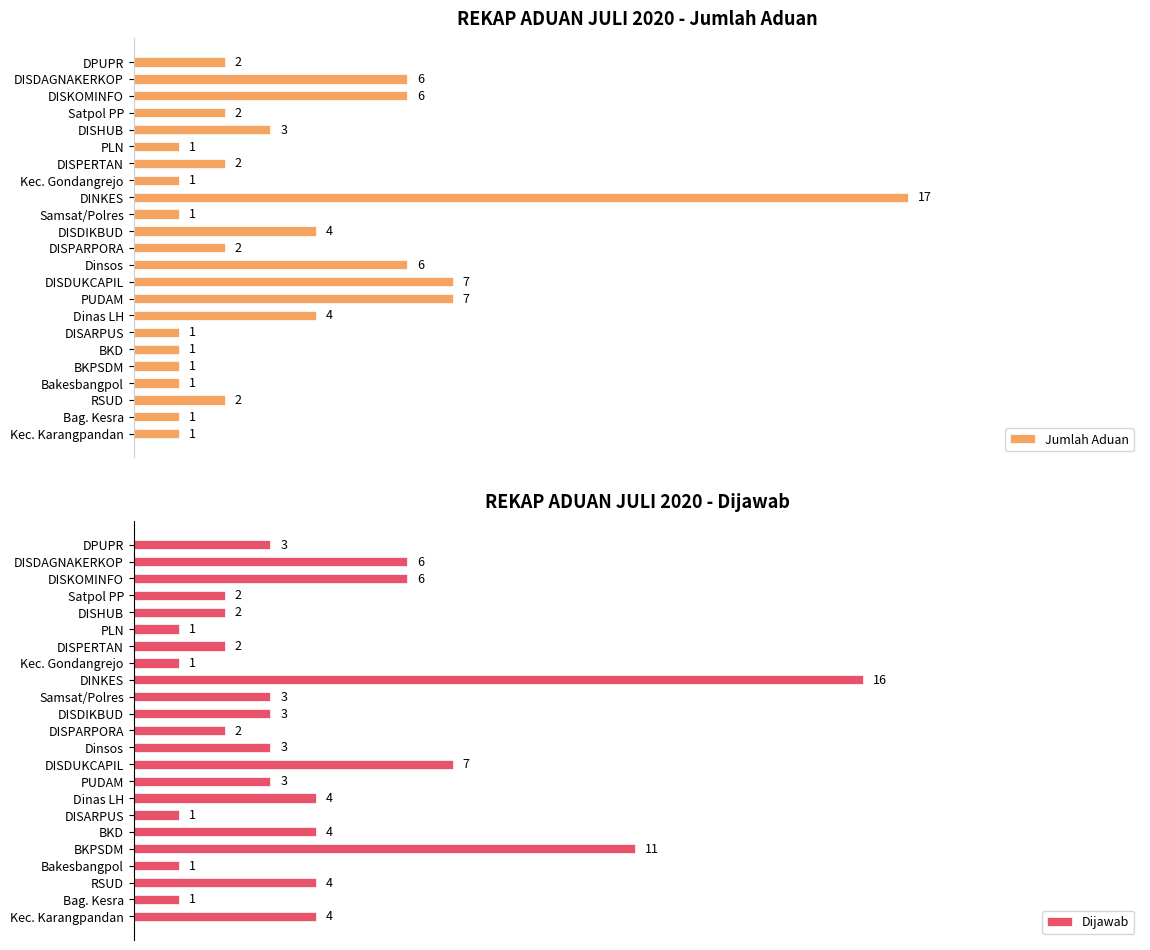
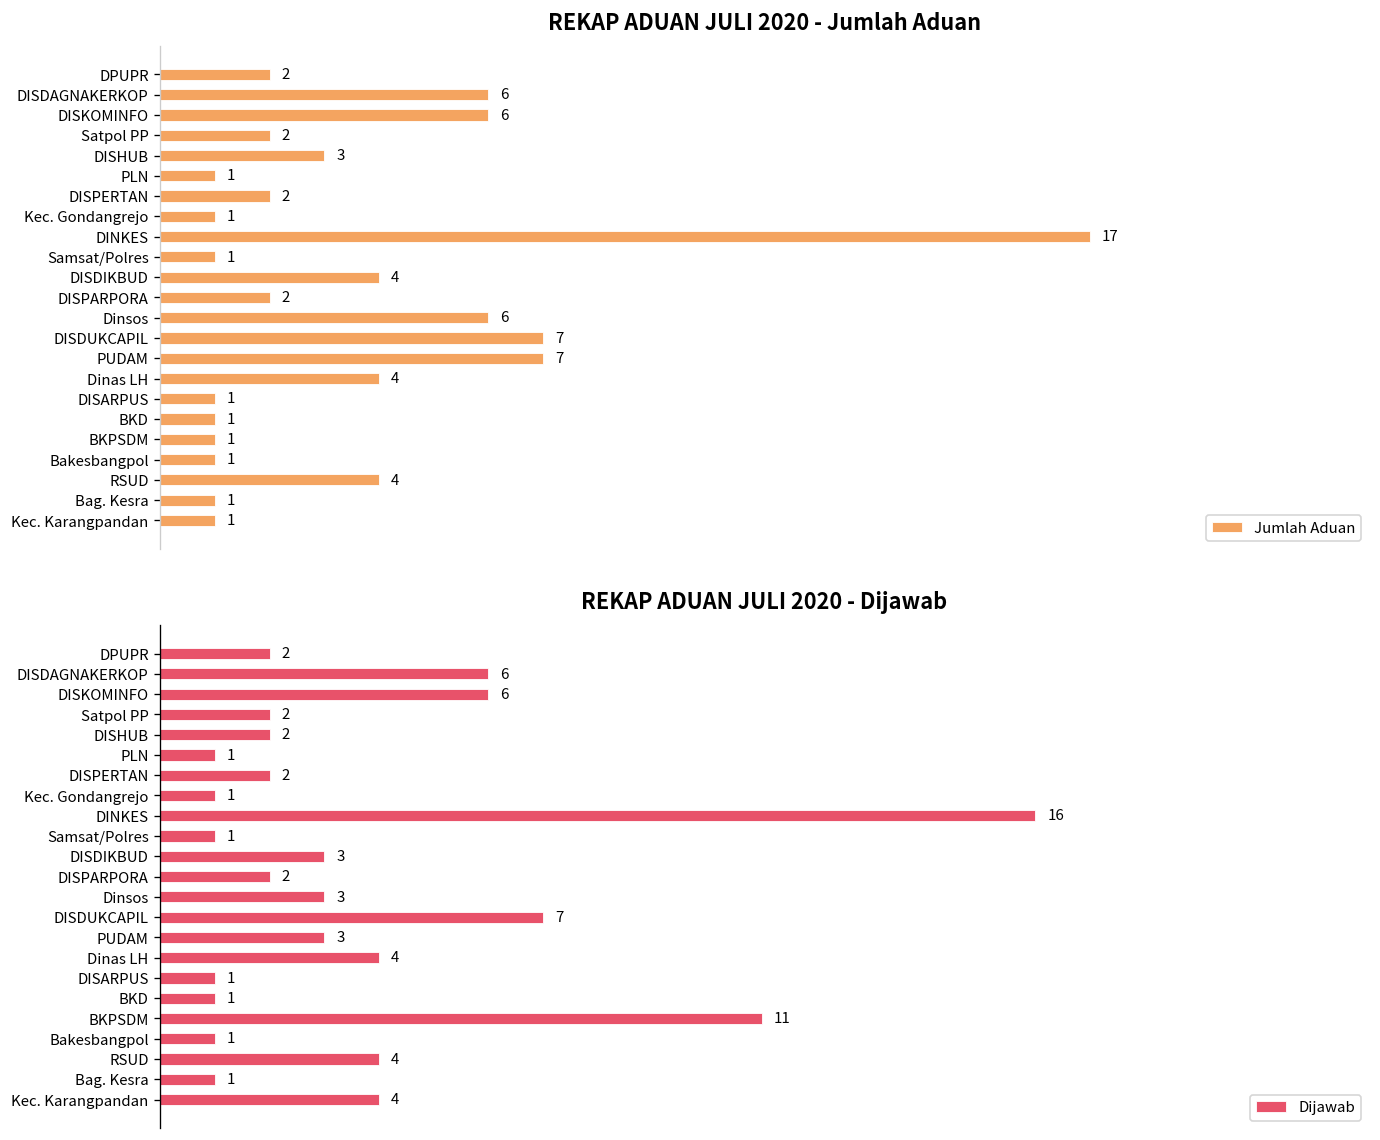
  {
    "REKAP ADUAN JULI 2020 - Jumlah Aduan": {
      "DPUPR": 2,
      "DISDAGNAKERKOP": 6,
      "DISKOMINFO": 6,
      "Satpol PP": 2,
      "DISHUB": 3,
      "PLN": 1,
      "DISPERTAN": 2,
      "Kec. Gondangrejo": 1,
      "DINKES": 17,
      "Samsat/Polres": 1,
      "DISDIKBUD": 4,
      "DISPARPORA": 2,
      "Dinsos": 6,
      "DISDUKCAPIL": 7,
      "PUDAM": 7,
      "Dinas LH": 4,
      "DISARPUS": 1,
      "BKD": 1,
      "BKPSDM": 1,
      "Bakesbangpol": 1,
-     "RSUD": 2,
+     "RSUD": 4,
      "Bag. Kesra": 1,
      "Kec. Karangpandan": 1
    },
    "REKAP ADUAN JULI 2020 - Dijawab": {
-     "DPUPR": 3,
+     "DPUPR": 2,
      "DISDAGNAKERKOP": 6,
      "DISKOMINFO": 6,
      "Satpol PP": 2,
      "DISHUB": 2,
      "PLN": 1,
      "DISPERTAN": 2,
      "Kec. Gondangrejo": 1,
      "DINKES": 16,
-     "Samsat/Polres": 3,
+     "Samsat/Polres": 1,
      "DISDIKBUD": 3,
      "DISPARPORA": 2,
      "Dinsos": 3,
      "DISDUKCAPIL": 7,
      "PUDAM": 3,
      "Dinas LH": 4,
      "DISARPUS": 1,
-     "BKD": 4,
+     "BKD": 1,
      "BKPSDM": 11,
      "Bakesbangpol": 1,
      "RSUD": 4,
      "Bag. Kesra": 1,
      "Kec. Karangpandan": 4
    }
  }
